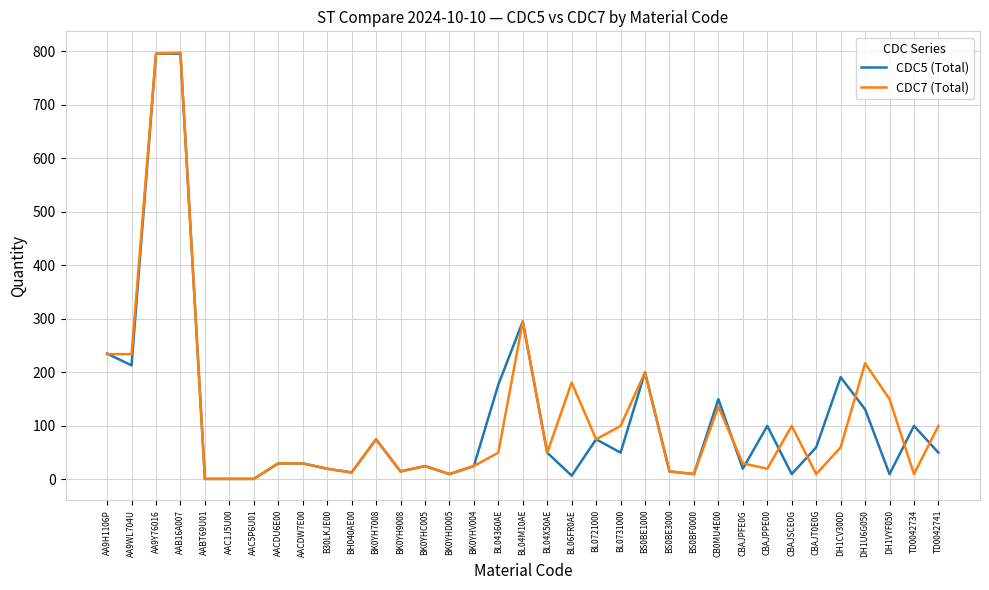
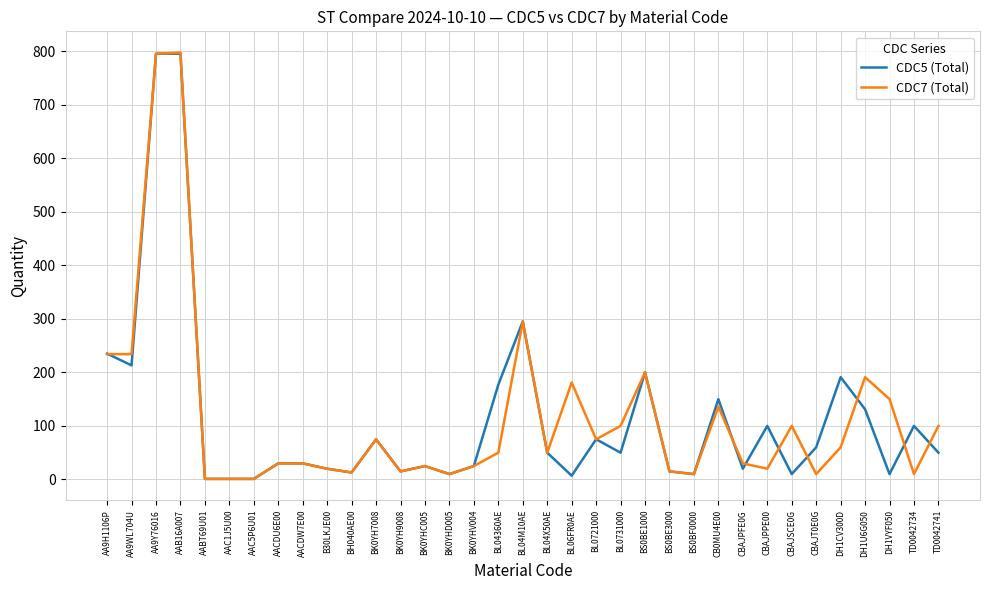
  {
    "CDC5 (Total)": {
      "AA9WL704U": 210,
      "BL04360AE": 180,
      "BL06FR0AE": 10,
      "BL0731000": 50,
      "CB0MU4E00": 150,
      "CBAJPFE0G": 20,
      "CBAJPPE00": 100,
      "CBAJSCE0G": 10,
      "CBAJT0E0G": 60,
      "DH1CV300D": 190,
      "DH1U6G050": 130,
      "DH1VYF050": 10,
      "TD0042734": 100,
      "TD0042741": 50
    },
    "CDC7 (Total)": {
      "AA9WL704U": 230,
      "BL04360AE": 50,
      "BL06FR0AE": 180,
      "BL0731000": 100,
      "CB0MU4E00": 140,
      "CBAJPFE0G": 30,
      "CBAJPPE00": 20,
      "CBAJSCE0G": 100,
      "CBAJT0E0G": 10,
      "DH1CV300D": 60,
-     "DH1U6G050": 220,
+     "DH1U6G050": 190,
      "DH1VYF050": 150,
      "TD0042734": 10,
      "TD0042741": 100
    }
  }
